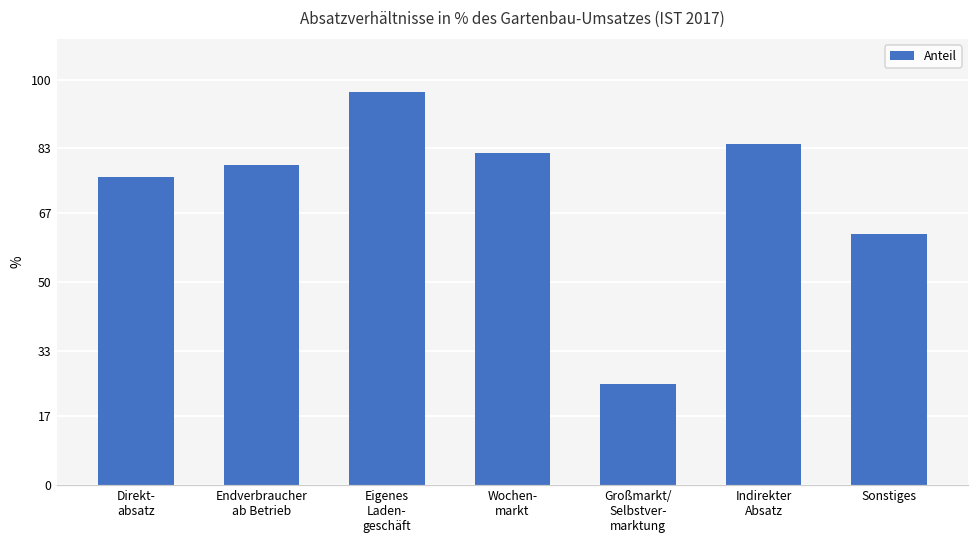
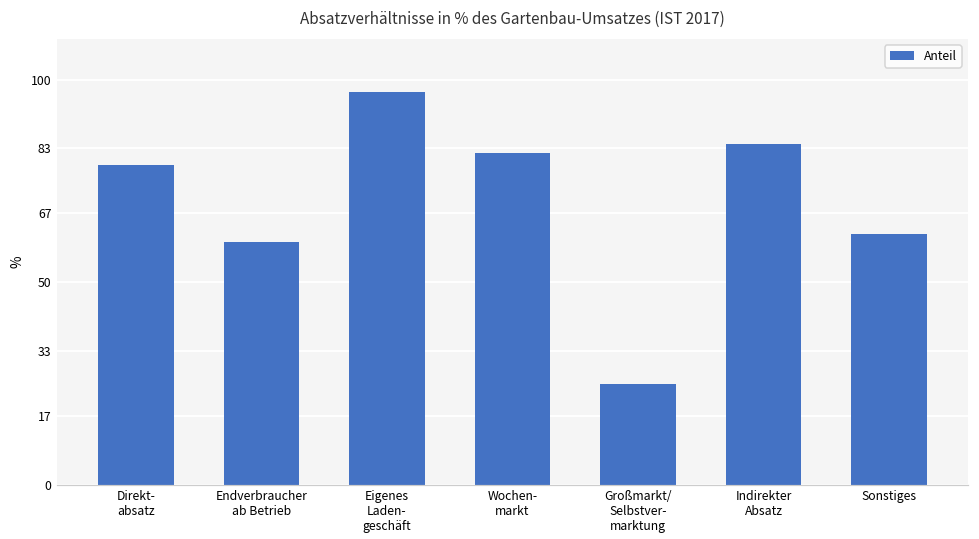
  {
-   "Direkt- absatz": 76,
-   "Endverbraucher ab Betrieb": 79,
+   "Direkt- absatz": 79,
+   "Endverbraucher ab Betrieb": 60,
    "Eigenes Laden- geschäft": 97,
    "Wochen- markt": 82,
    "Großmarkt/ Selbstver- marktung": 25,
    "Indirekter Absatz": 84,
    "Sonstiges": 62
  }
